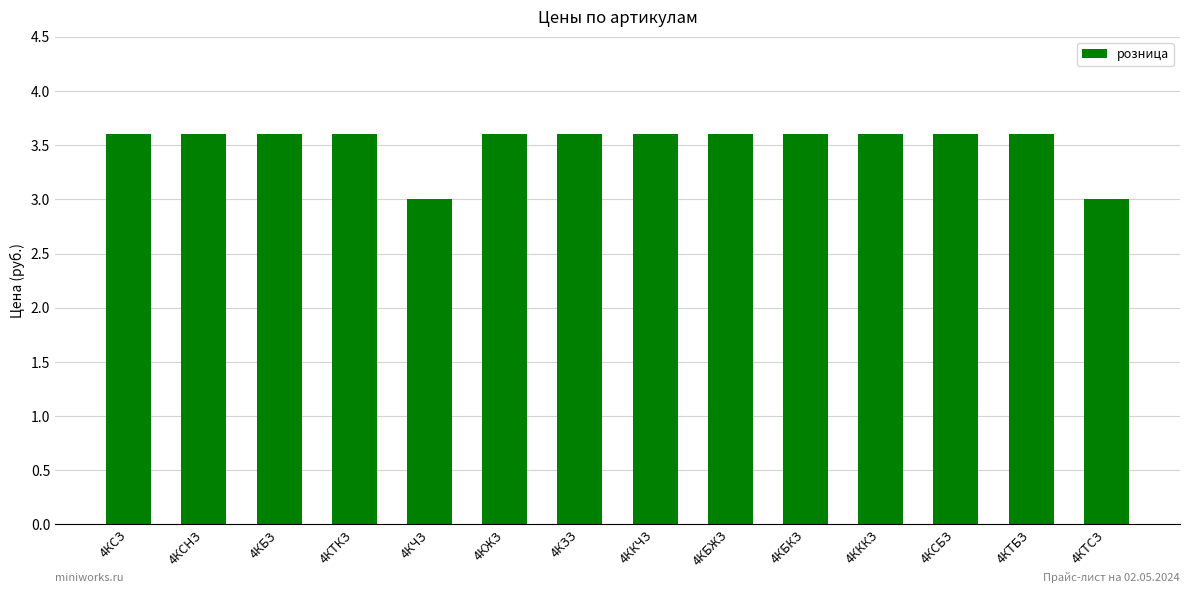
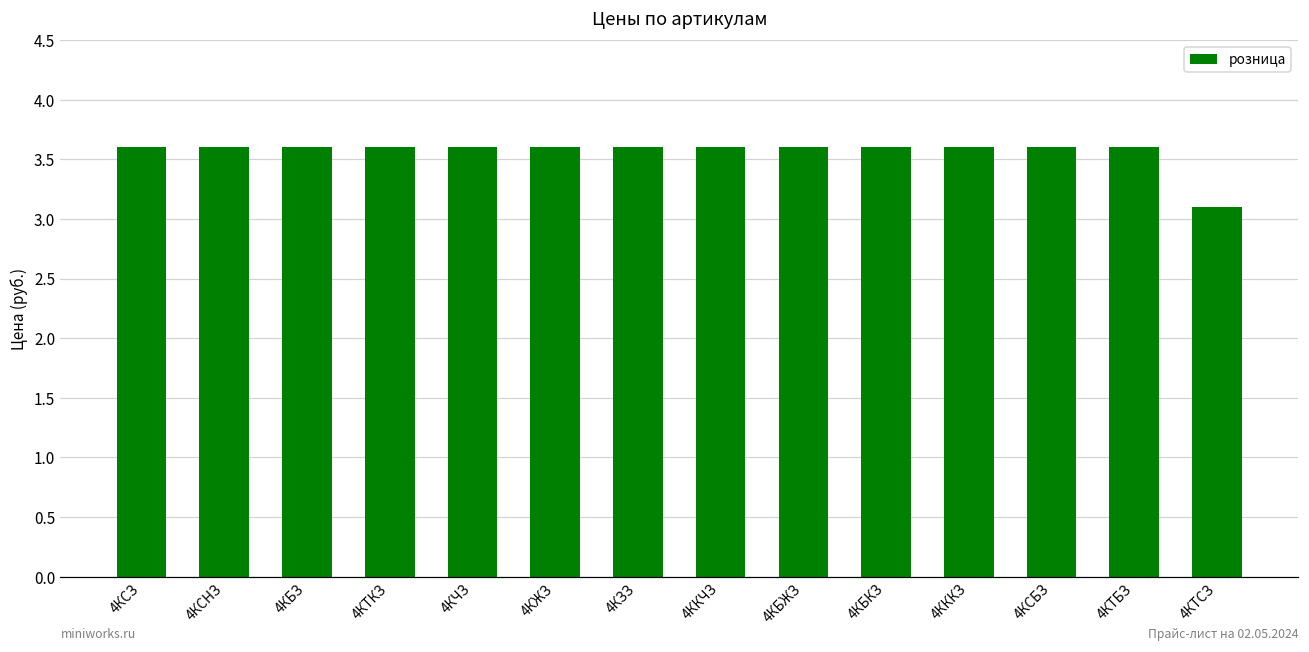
  {
    "4КСЗ": 3.6,
    "4КСНЗ": 3.6,
    "4КБЗ": 3.6,
    "4КТКЗ": 3.6,
-   "4КЧЗ": 3.0,
+   "4КЧЗ": 3.6,
    "4КЖЗ": 3.6,
    "4КЗЗ": 3.6,
    "4ККЧЗ": 3.6,
    "4КБЖЗ": 3.6,
    "4КБКЗ": 3.6,
    "4КККЗ": 3.6,
    "4КСБЗ": 3.6,
    "4КТБЗ": 3.6,
-   "4КТСЗ": 3.0
+   "4КТСЗ": 3.1
  }
